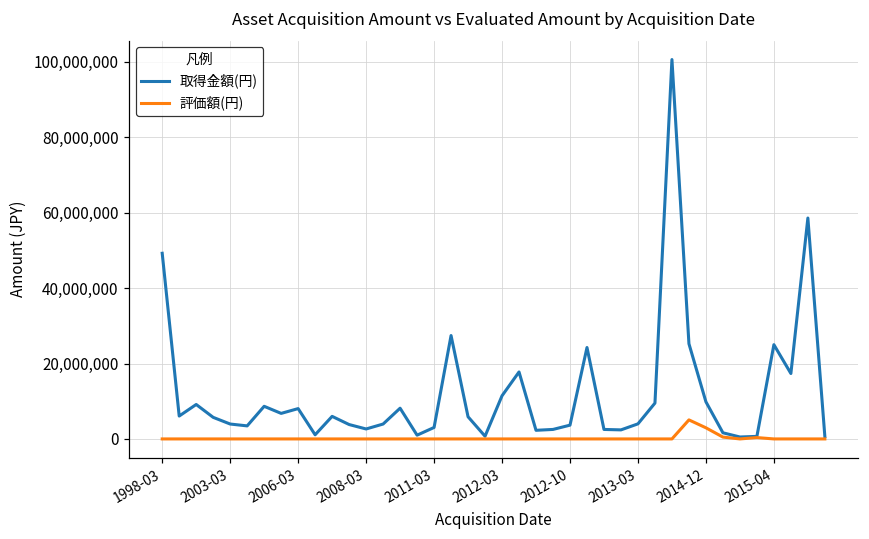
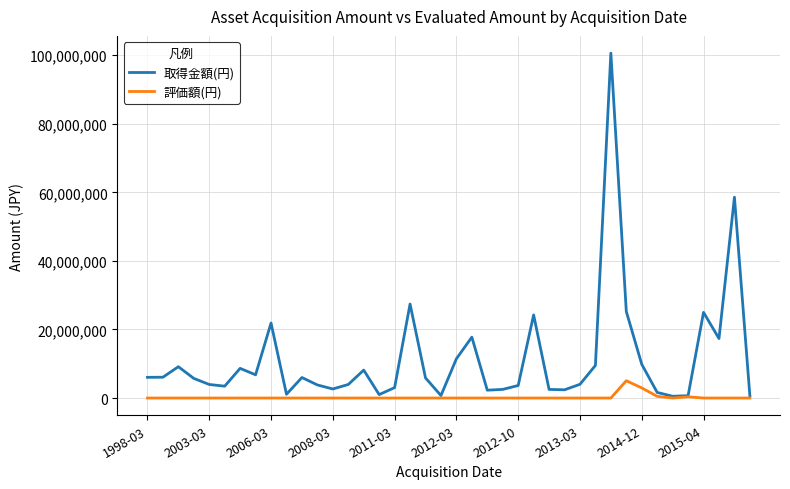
  {
    "取得金額(円)": {
-     "1998-03": "49,000,000",
-     "2006-03": "8,000,000"
+     "1998-03": "6,000,000",
+     "2006-03": "22,000,000"
    },
    "評価額(円)": {
      "1998-03": "0",
      "2006-03": "0"
    }
  }
